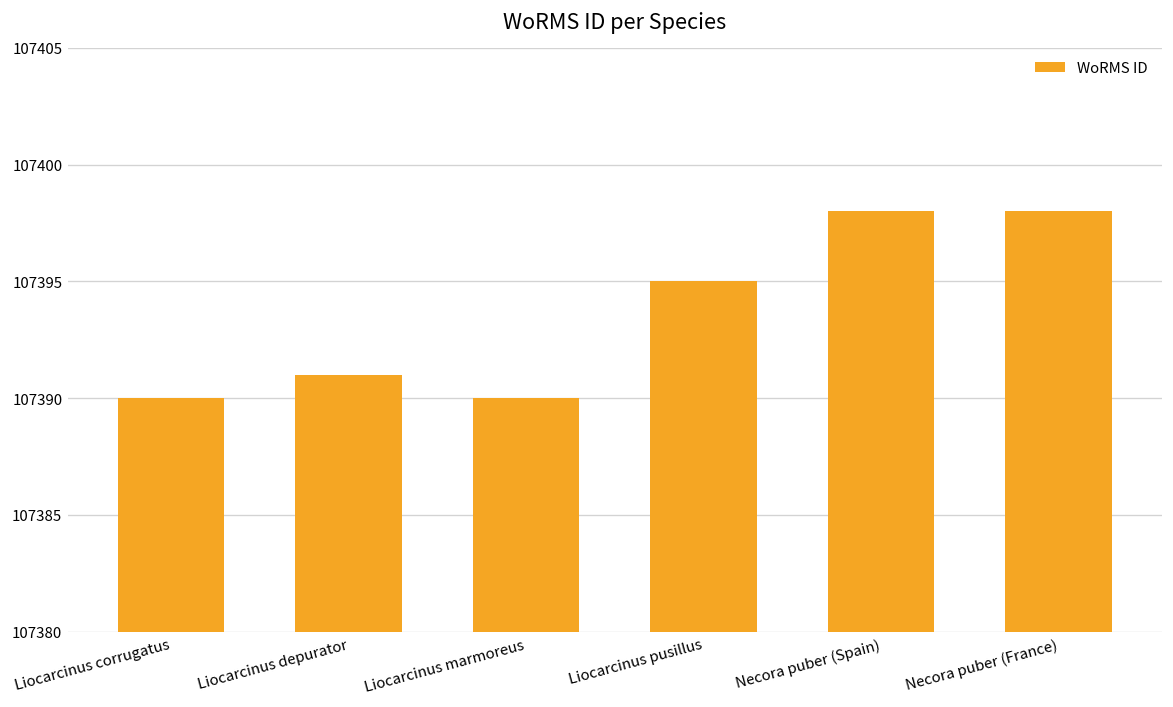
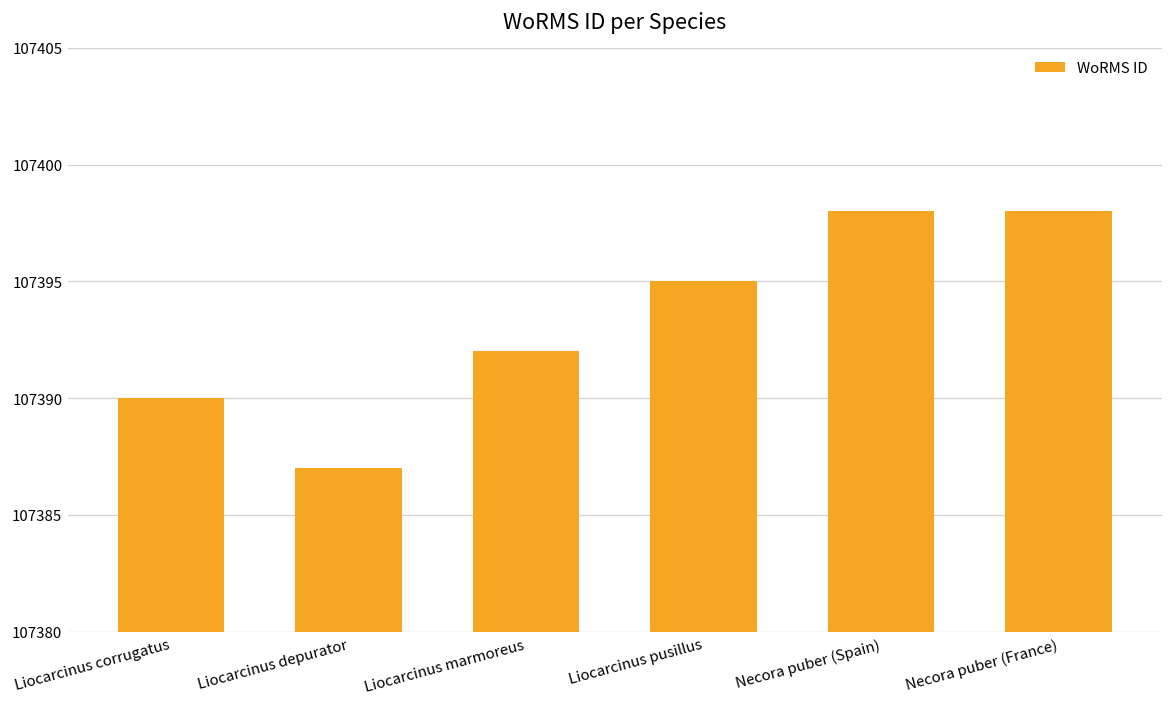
  {
    "Liocarcinus corrugatus": 107390,
-   "Liocarcinus depurator": 107391,
-   "Liocarcinus marmoreus": 107390,
+   "Liocarcinus depurator": 107387,
+   "Liocarcinus marmoreus": 107392,
    "Liocarcinus pusillus": 107395,
    "Necora puber (Spain)": 107398,
    "Necora puber (France)": 107398
  }
